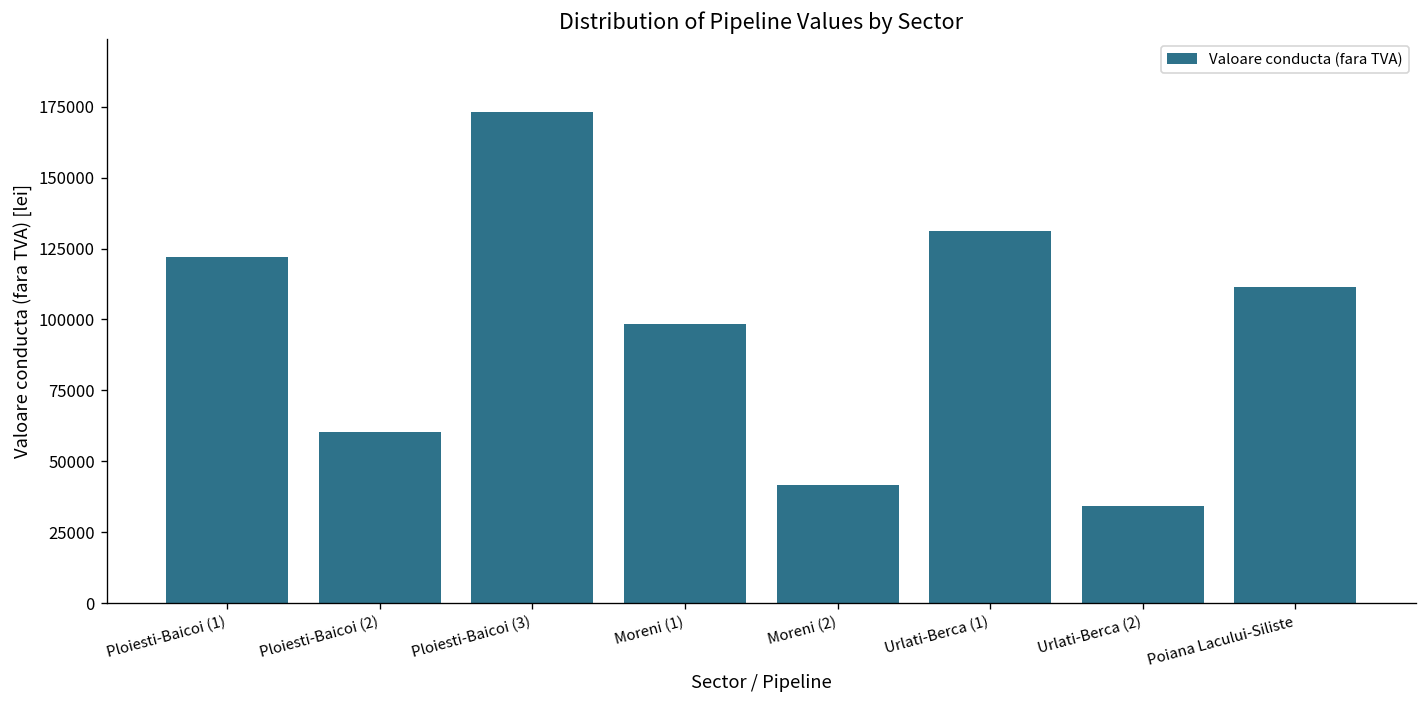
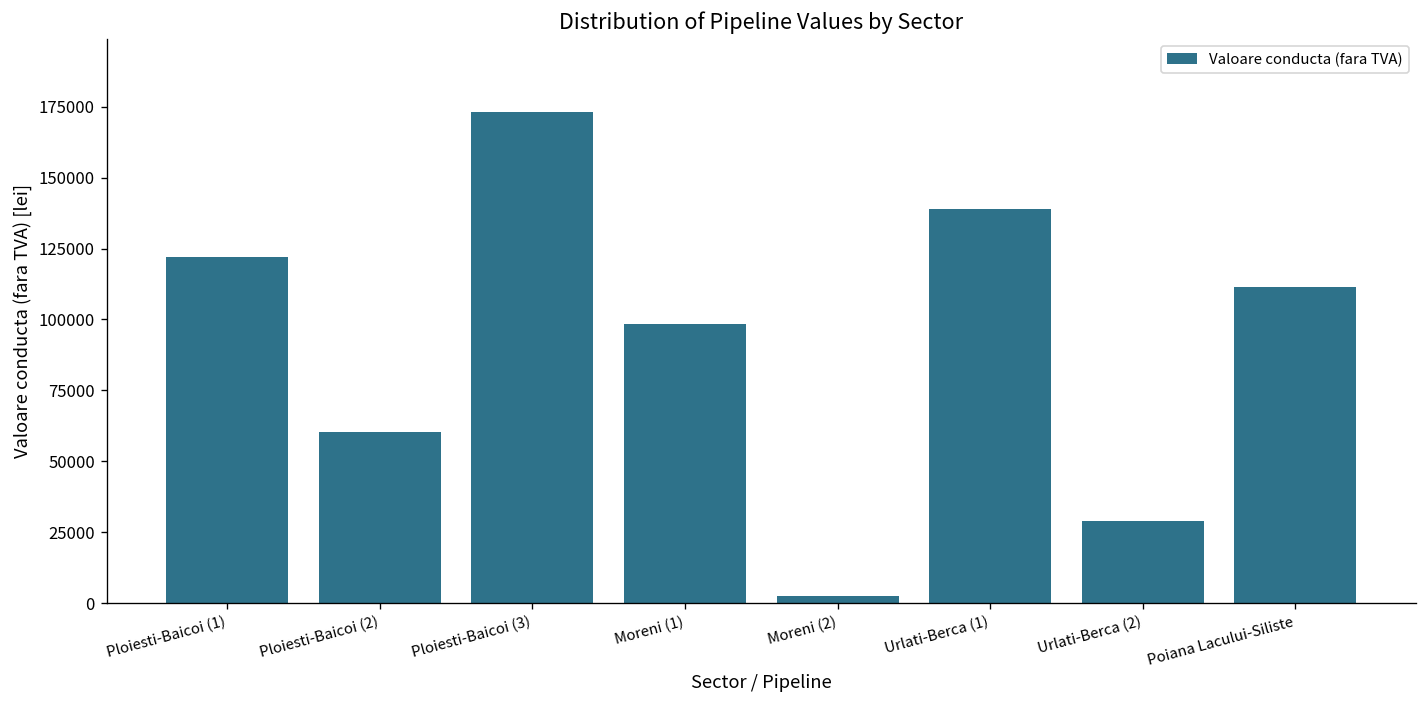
  {
    "Ploiesti-Baicoi (1)": 122000,
    "Ploiesti-Baicoi (2)": 60000,
    "Ploiesti-Baicoi (3)": 173000,
    "Moreni (1)": 98000,
-   "Moreni (2)": 42000,
-   "Urlati-Berca (1)": 131000,
-   "Urlati-Berca (2)": 34000,
+   "Moreni (2)": 3000,
+   "Urlati-Berca (1)": 139000,
+   "Urlati-Berca (2)": 29000,
    "Poiana Lacului-Siliste": 112000
  }
